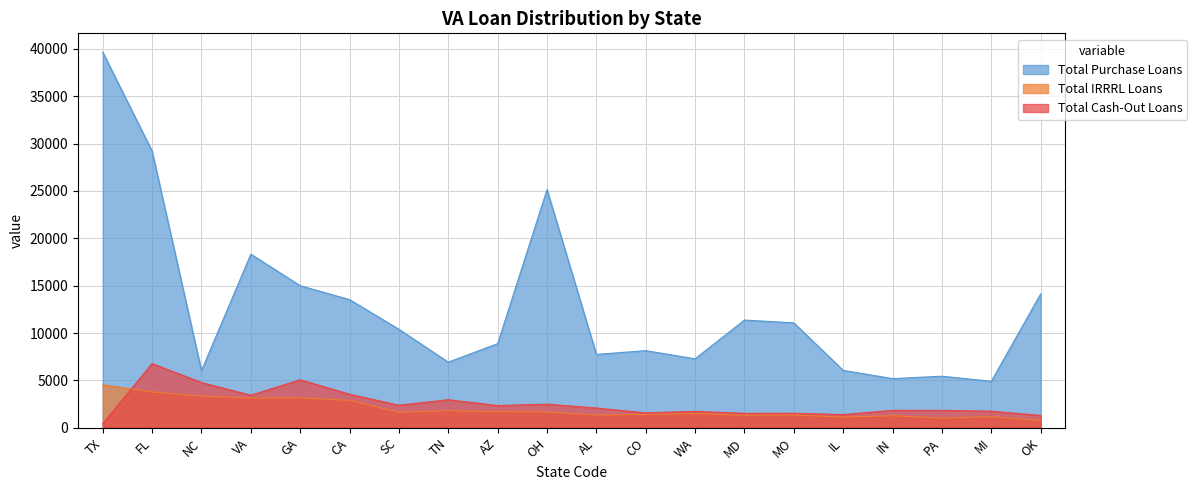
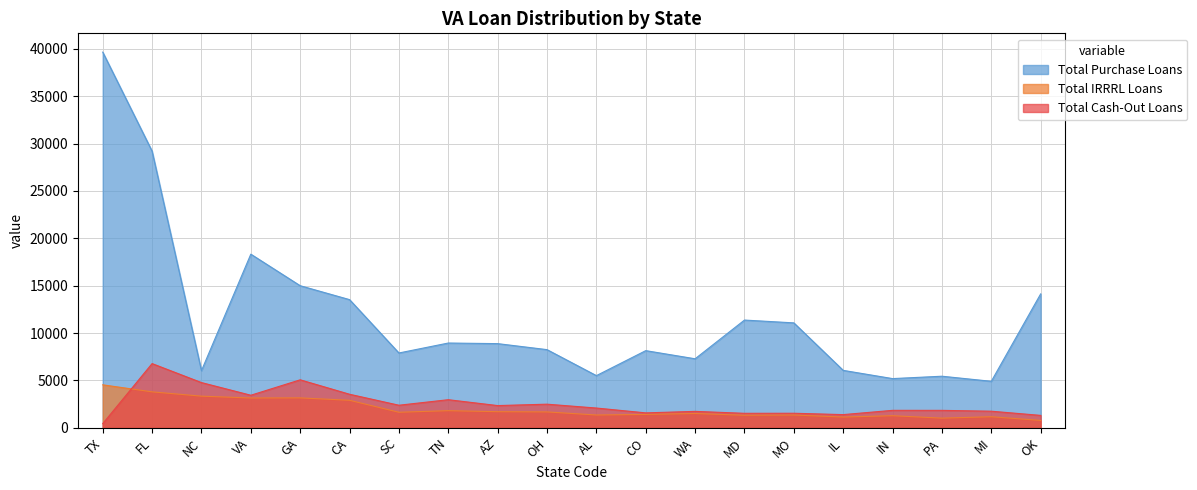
  {
    "Total Purchase Loans": {
      "TX": 40000,
      "FL": 29000,
      "NC": 6000,
      "VA": 18000,
      "GA": 15000,
      "CA": 14000,
-     "SC": 10000,
-     "TN": 7000,
+     "SC": 8000,
+     "TN": 9000,
      "AZ": 9000,
-     "OH": 25000,
-     "AL": 8000,
+     "OH": 8000,
+     "AL": 6000,
      "CO": 8000,
      "WA": 7000,
      "MD": 11000,
      "MO": 11000,
      "IL": 6000,
      "IN": 5000,
      "PA": 5000,
      "MI": 5000,
      "OK": 14000
    }
  }
